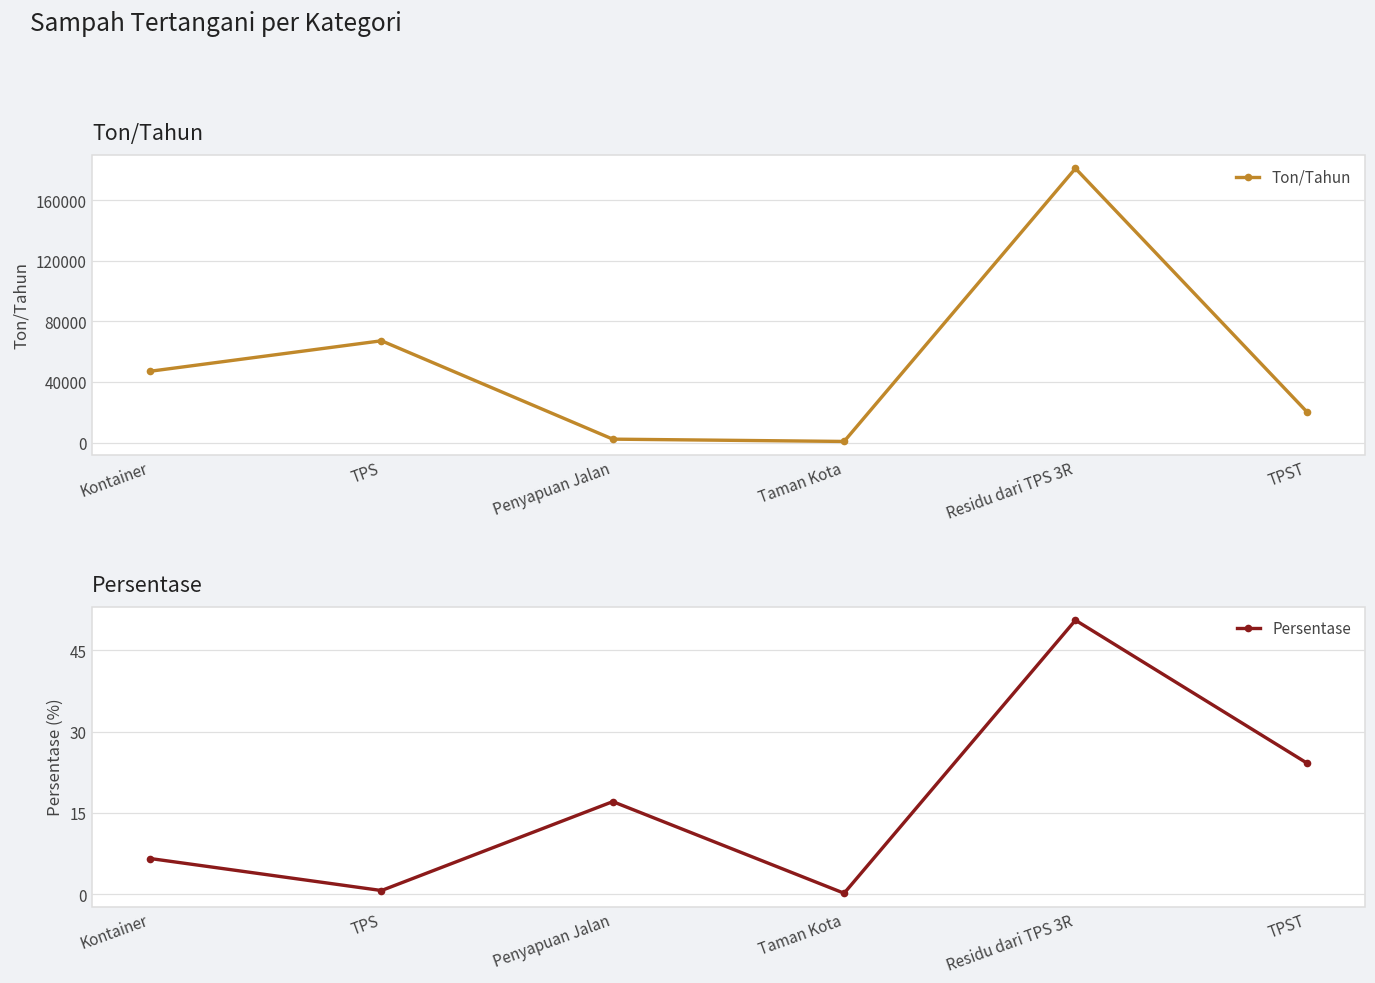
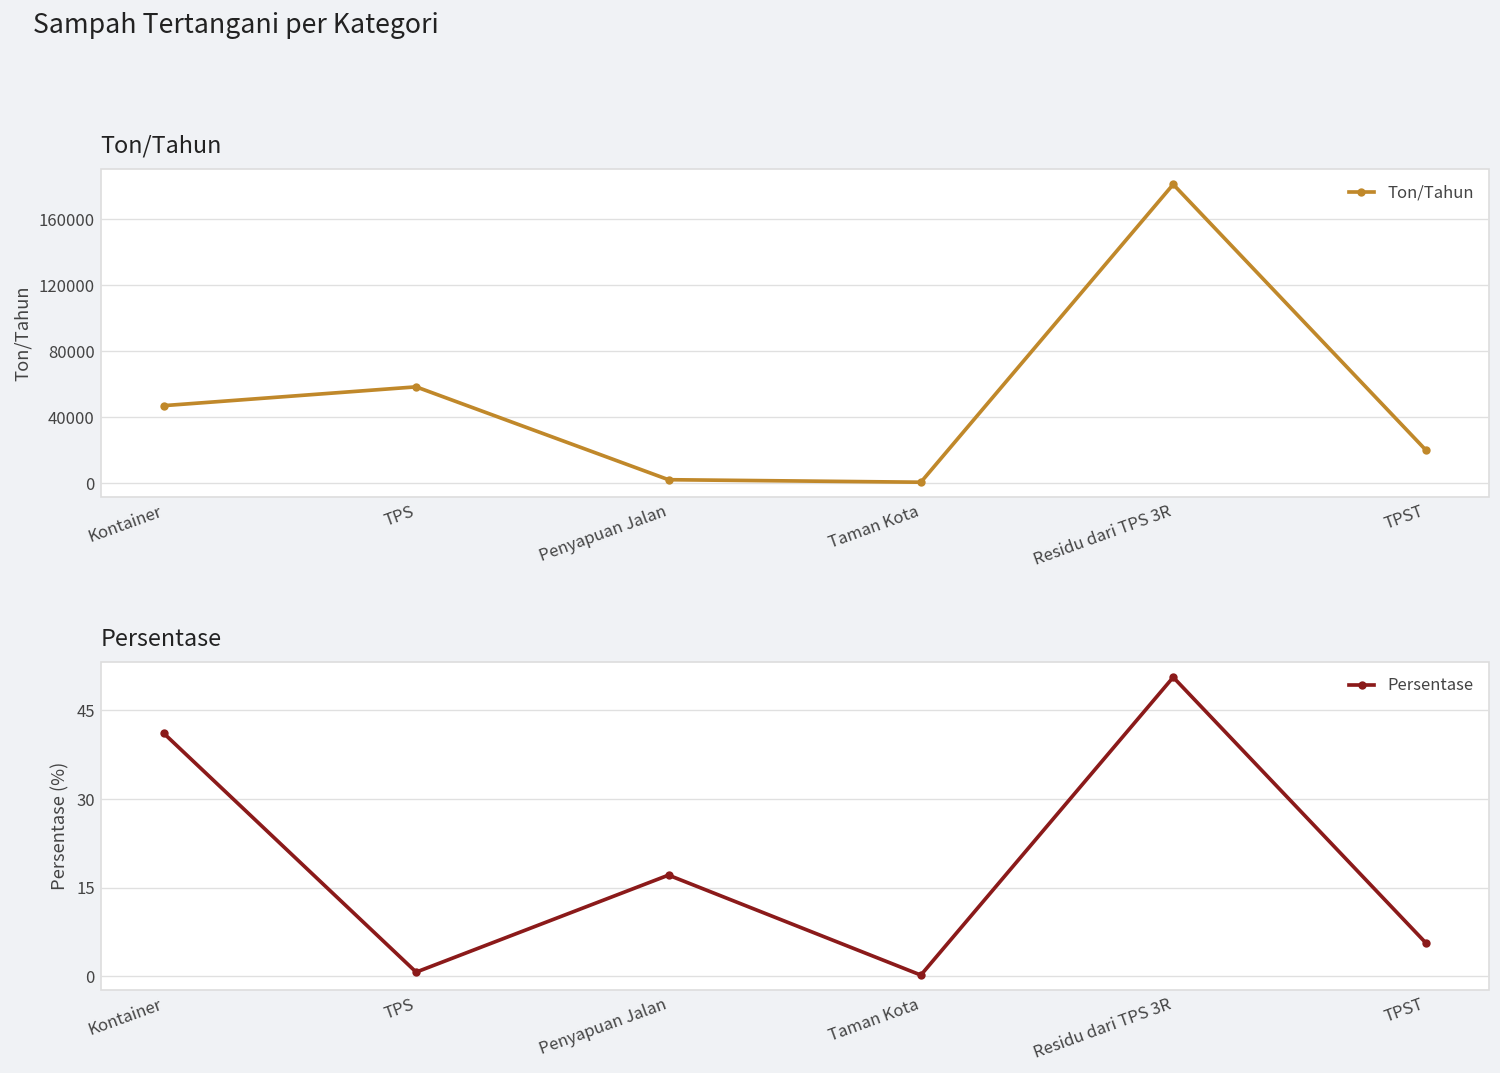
  {
    "Ton/Tahun": {
      "Kontainer": 47000,
-     "TPS": 67000,
+     "TPS": 58000,
      "Penyapuan Jalan": 2000,
      "Taman Kota": 1000,
      "Residu dari TPS 3R": 181000,
      "TPST": 20000
    },
    "Persentase": {
-     "Kontainer": 7,
+     "Kontainer": 41,
      "TPS": 1,
      "Penyapuan Jalan": 17,
      "Taman Kota": 0,
      "Residu dari TPS 3R": 51,
-     "TPST": 24
+     "TPST": 6
    }
  }
